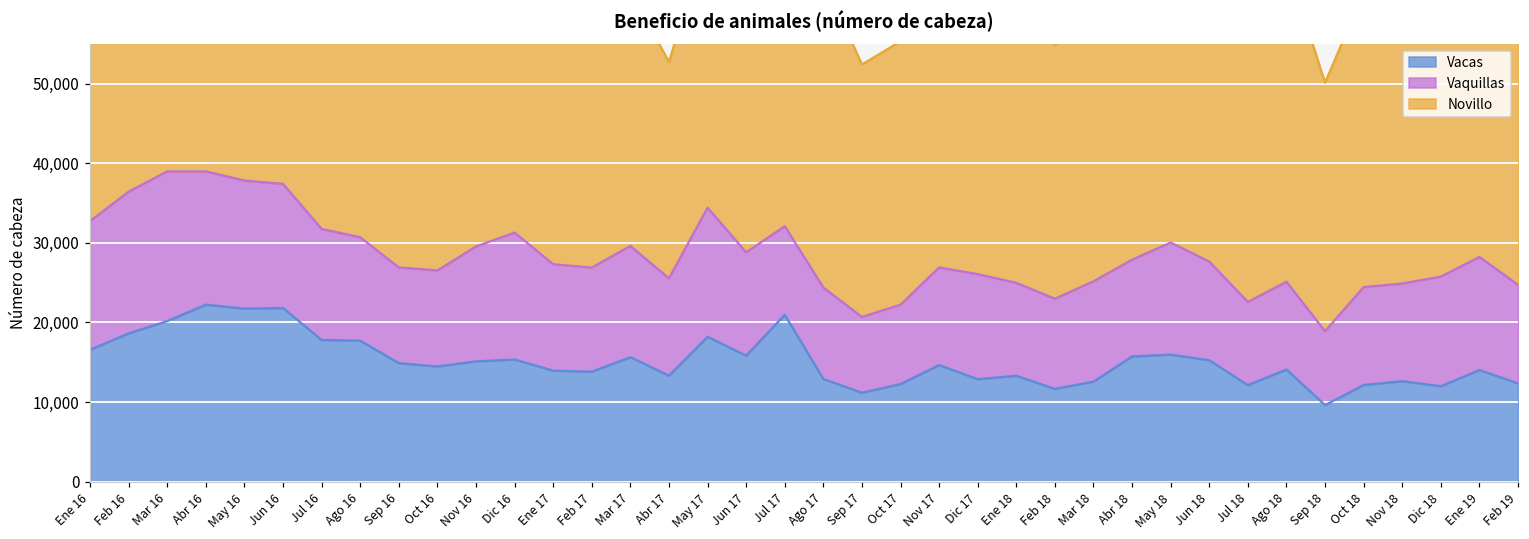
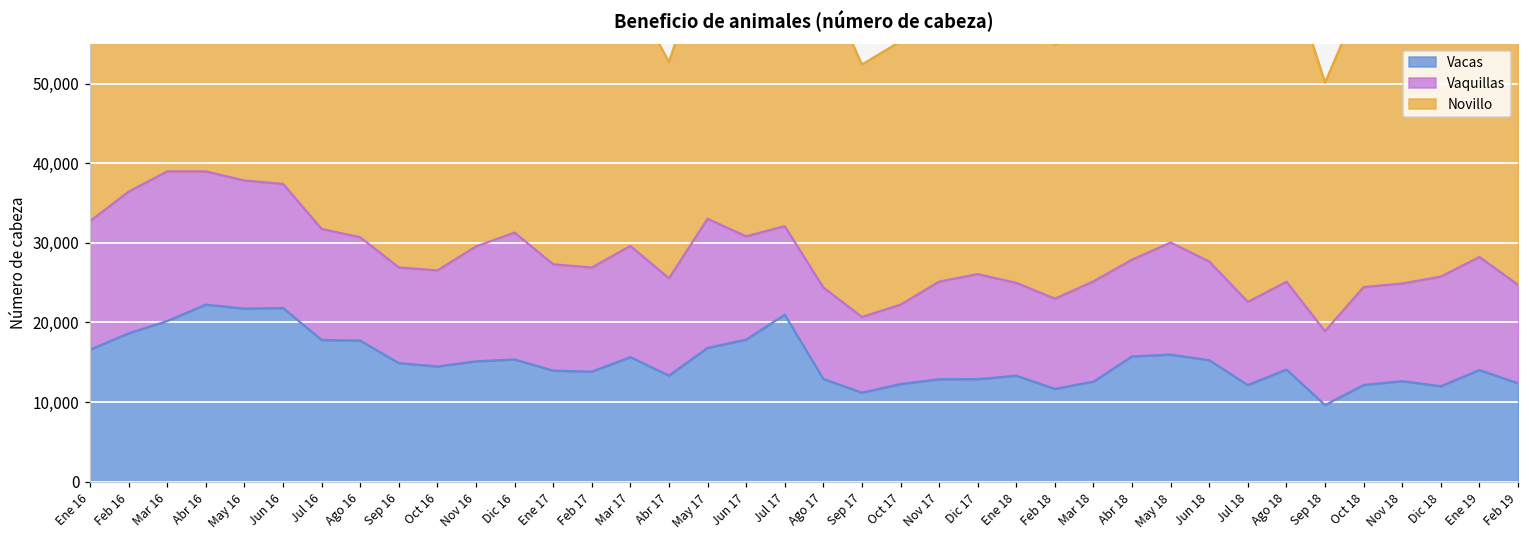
  {
    "Vacas": {
      "Ene 16": "17,000",
      "Feb 16": "19,000",
      "Mar 16": "20,000",
      "Abr 16": "22,000",
      "May 16": "22,000",
      "Jun 16": "22,000",
      "Jul 16": "18,000",
      "Ago 16": "18,000",
      "Sep 16": "15,000",
      "Oct 16": "14,000",
      "Nov 16": "15,000",
      "Dic 16": "15,000",
      "Ene 17": "14,000",
      "Feb 17": "14,000",
      "Mar 17": "16,000",
      "Abr 17": "13,000",
-     "May 17": "18,000",
-     "Jun 17": "16,000",
+     "May 17": "17,000",
+     "Jun 17": "18,000",
      "Jul 17": "21,000",
      "Ago 17": "13,000",
      "Sep 17": "11,000",
      "Oct 17": "12,000",
-     "Nov 17": "15,000",
+     "Nov 17": "13,000",
      "Dic 17": "13,000",
      "Ene 18": "13,000",
      "Feb 18": "12,000",
      "Mar 18": "13,000",
      "Abr 18": "16,000",
      "May 18": "16,000",
      "Jun 18": "15,000",
      "Jul 18": "12,000",
      "Ago 18": "14,000",
      "Sep 18": "10,000",
      "Oct 18": "12,000",
      "Nov 18": "13,000",
      "Dic 18": "12,000",
      "Ene 19": "14,000",
      "Feb 19": "12,000"
    },
    "Vaquillas": {
      "Ene 16": "16,000",
      "Feb 16": "18,000",
      "Mar 16": "19,000",
      "Abr 16": "17,000",
      "May 16": "16,000",
      "Jun 16": "16,000",
      "Jul 16": "14,000",
      "Ago 16": "13,000",
      "Sep 16": "12,000",
      "Oct 16": "12,000",
      "Nov 16": "14,000",
      "Dic 16": "16,000",
      "Ene 17": "13,000",
      "Feb 17": "13,000",
      "Mar 17": "14,000",
      "Abr 17": "12,000",
      "May 17": "16,000",
      "Jun 17": "13,000",
      "Jul 17": "11,000",
      "Ago 17": "11,000",
      "Sep 17": "10,000",
      "Oct 17": "10,000",
      "Nov 17": "12,000",
      "Dic 17": "13,000",
      "Ene 18": "12,000",
      "Feb 18": "11,000",
      "Mar 18": "13,000",
      "Abr 18": "12,000",
      "May 18": "14,000",
      "Jun 18": "12,000",
      "Jul 18": "10,000",
      "Ago 18": "11,000",
      "Sep 18": "9,000",
      "Oct 18": "12,000",
      "Nov 18": "12,000",
      "Dic 18": "14,000",
      "Ene 19": "14,000",
      "Feb 19": "12,000"
    },
    "Novillo": {
      "Abr 17": "27,000",
      "Sep 17": "32,000",
      "Feb 18": "32,000",
      "Sep 18": "31,000"
    }
  }
